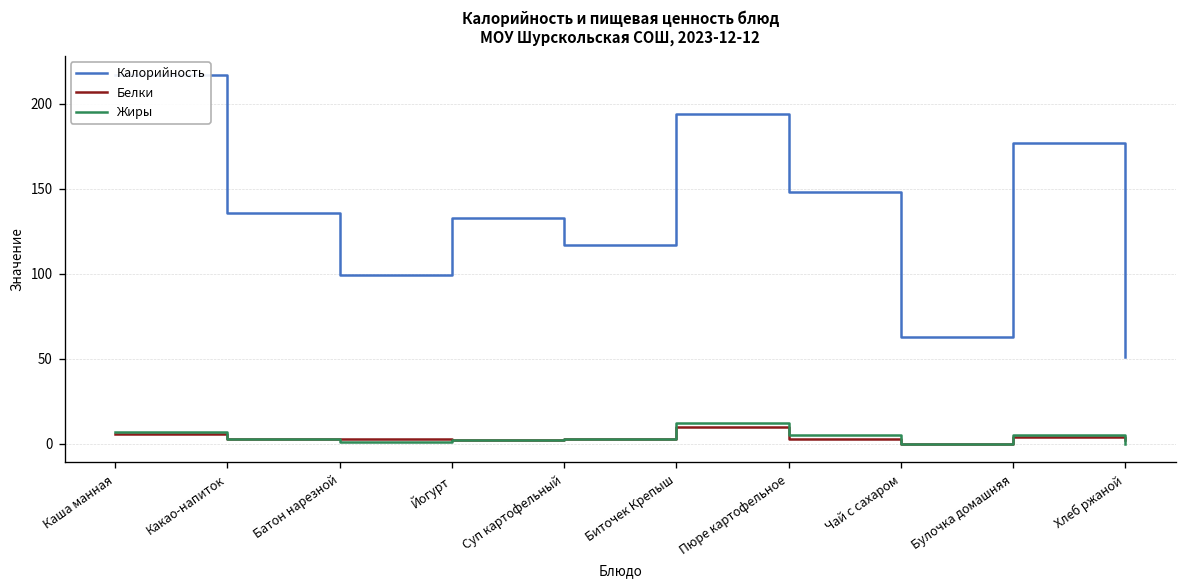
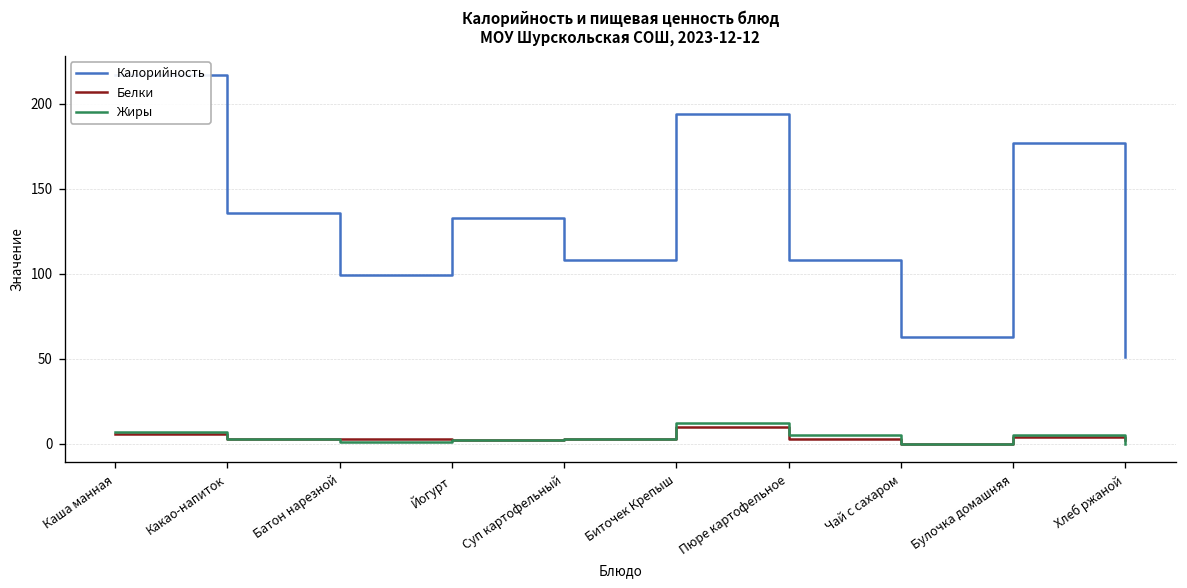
  {
    "Калорийность": {
      "Какао-напиток": 136,
      "Батон нарезной": 99,
      "Йогурт": 133,
-     "Суп картофельный": 117,
+     "Суп картофельный": 108,
      "Биточек Крепыш": 194,
-     "Пюре картофельное": 148,
+     "Пюре картофельное": 108,
      "Чай с сахаром": 63,
      "Булочка домашняя": 177,
      "Хлеб ржаной": 51
    },
    "Белки": {
      "Батон нарезной": 3,
      "Биточек Крепыш": 10,
      "Пюре картофельное": 3,
      "Хлеб ржаной": 2
    },
    "Жиры": {
      "Батон нарезной": 1,
      "Биточек Крепыш": 12,
      "Пюре картофельное": 5,
      "Хлеб ржаной": 0
    }
  }
